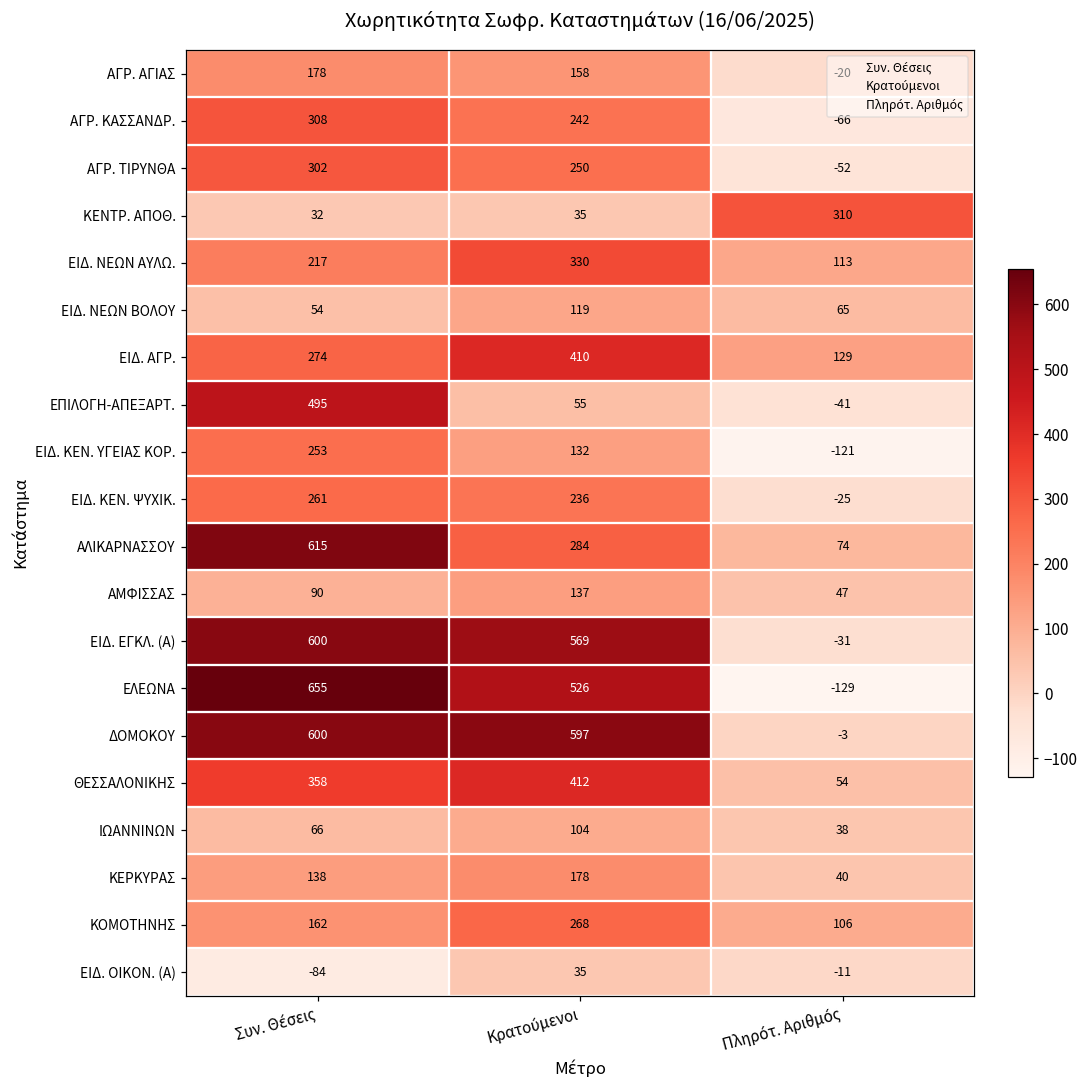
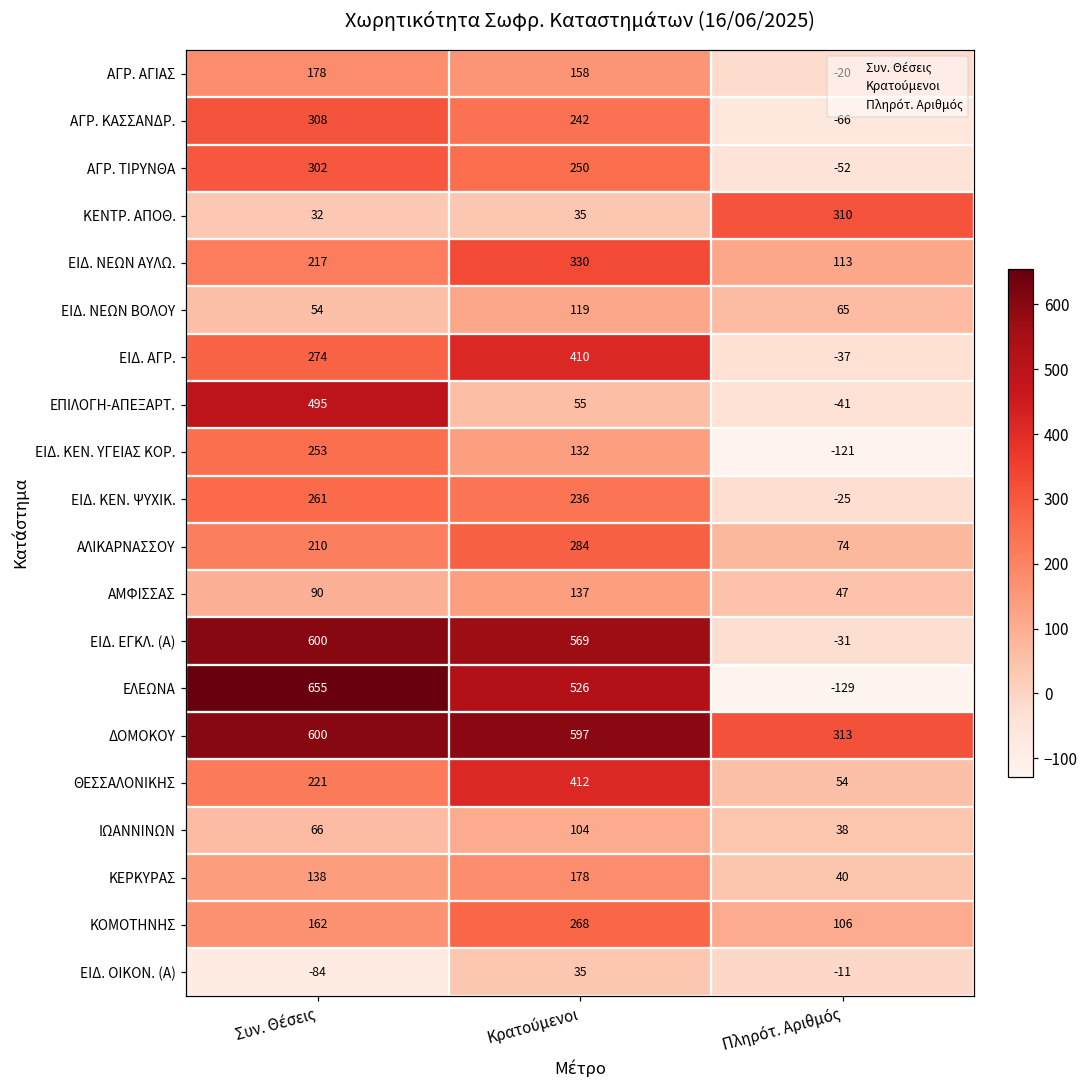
  {
    "ΑΓΡ. ΑΓΙΑΣ": {
      "Συν. Θέσεις": 178,
      "Κρατούμενοι": 158
    },
    "ΑΓΡ. ΚΑΣΣΑΝΔΡ.": {
      "Συν. Θέσεις": 308,
      "Κρατούμενοι": 242,
      "Πληρότ. Αριθμός": -66
    },
    "ΑΓΡ. ΤΙΡΥΝΘΑ": {
      "Συν. Θέσεις": 302,
      "Κρατούμενοι": 250,
      "Πληρότ. Αριθμός": -52
    },
    "ΚΕΝΤΡ. ΑΠΟΘ.": {
      "Συν. Θέσεις": 32,
      "Κρατούμενοι": 35,
      "Πληρότ. Αριθμός": 310
    },
    "ΕΙΔ. ΝΕΩΝ ΑΥΛΩ.": {
      "Συν. Θέσεις": 217,
      "Κρατούμενοι": 330,
      "Πληρότ. Αριθμός": 113
    },
    "ΕΙΔ. ΝΕΩΝ ΒΟΛΟΥ": {
      "Συν. Θέσεις": 54,
      "Κρατούμενοι": 119,
      "Πληρότ. Αριθμός": 65
    },
    "ΕΙΔ. ΑΓΡ.": {
      "Συν. Θέσεις": 274,
      "Κρατούμενοι": 410,
-     "Πληρότ. Αριθμός": 129
+     "Πληρότ. Αριθμός": -37
    },
    "ΕΠΙΛΟΓΗ-ΑΠΕΞΑΡΤ.": {
      "Συν. Θέσεις": 495,
      "Κρατούμενοι": 55,
      "Πληρότ. Αριθμός": -41
    },
    "ΕΙΔ. ΚΕΝ. ΥΓΕΙΑΣ ΚΟΡ.": {
      "Συν. Θέσεις": 253,
      "Κρατούμενοι": 132,
      "Πληρότ. Αριθμός": -121
    },
    "ΕΙΔ. ΚΕΝ. ΨΥΧΙΚ.": {
      "Συν. Θέσεις": 261,
      "Κρατούμενοι": 236,
      "Πληρότ. Αριθμός": -25
    },
    "ΑΛΙΚΑΡΝΑΣΣΟΥ": {
-     "Συν. Θέσεις": 615,
+     "Συν. Θέσεις": 210,
      "Κρατούμενοι": 284,
      "Πληρότ. Αριθμός": 74
    },
    "ΑΜΦΙΣΣΑΣ": {
      "Συν. Θέσεις": 90,
      "Κρατούμενοι": 137,
      "Πληρότ. Αριθμός": 47
    },
    "ΕΙΔ. ΕΓΚΛ. (Α)": {
      "Συν. Θέσεις": 600,
      "Κρατούμενοι": 569,
      "Πληρότ. Αριθμός": -31
    },
    "ΕΛΕΩΝΑ": {
      "Συν. Θέσεις": 655,
      "Κρατούμενοι": 526,
      "Πληρότ. Αριθμός": -129
    },
    "ΔΟΜΟΚΟΥ": {
      "Συν. Θέσεις": 600,
      "Κρατούμενοι": 597,
-     "Πληρότ. Αριθμός": -3
+     "Πληρότ. Αριθμός": 313
    },
    "ΘΕΣΣΑΛΟΝΙΚΗΣ": {
-     "Συν. Θέσεις": 358,
+     "Συν. Θέσεις": 221,
      "Κρατούμενοι": 412,
      "Πληρότ. Αριθμός": 54
    },
    "ΙΩΑΝΝΙΝΩΝ": {
      "Συν. Θέσεις": 66,
      "Κρατούμενοι": 104,
      "Πληρότ. Αριθμός": 38
    },
    "ΚΕΡΚΥΡΑΣ": {
      "Συν. Θέσεις": 138,
      "Κρατούμενοι": 178,
      "Πληρότ. Αριθμός": 40
    },
    "ΚΟΜΟΤΗΝΗΣ": {
      "Συν. Θέσεις": 162,
      "Κρατούμενοι": 268,
      "Πληρότ. Αριθμός": 106
    },
    "ΕΙΔ. ΟΙΚΟΝ. (Α)": {
      "Συν. Θέσεις": -84,
      "Κρατούμενοι": 35,
      "Πληρότ. Αριθμός": -11
    }
  }
